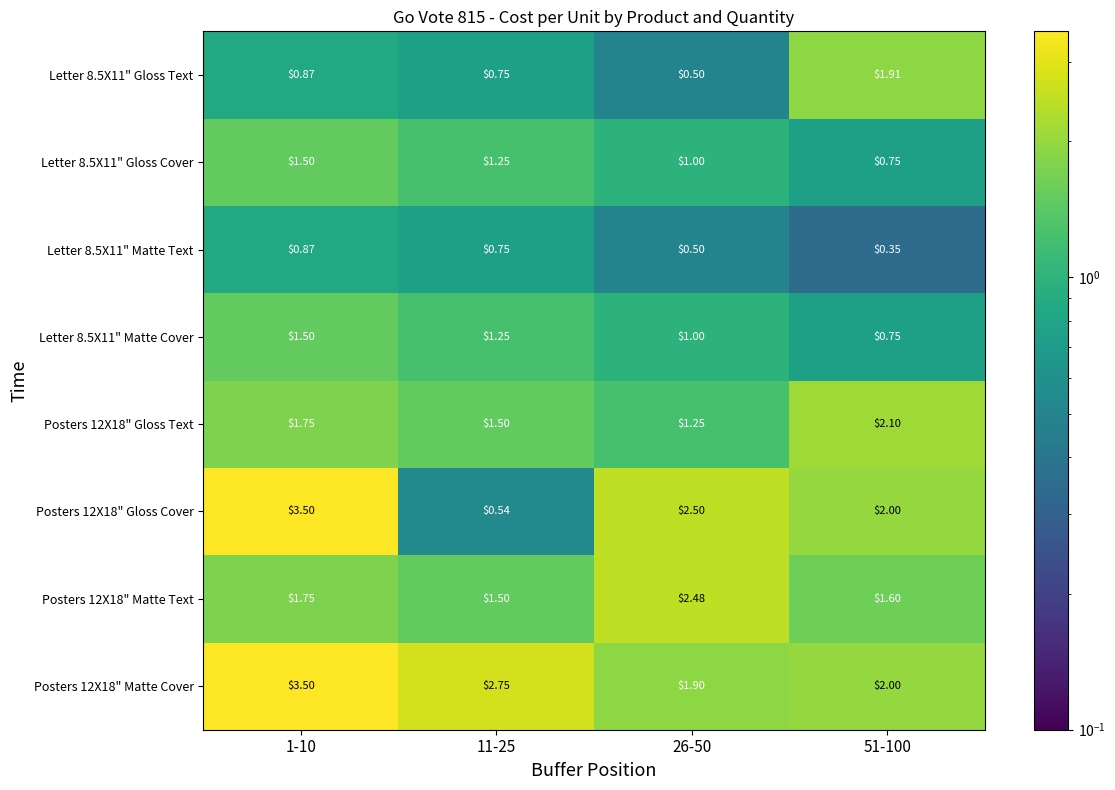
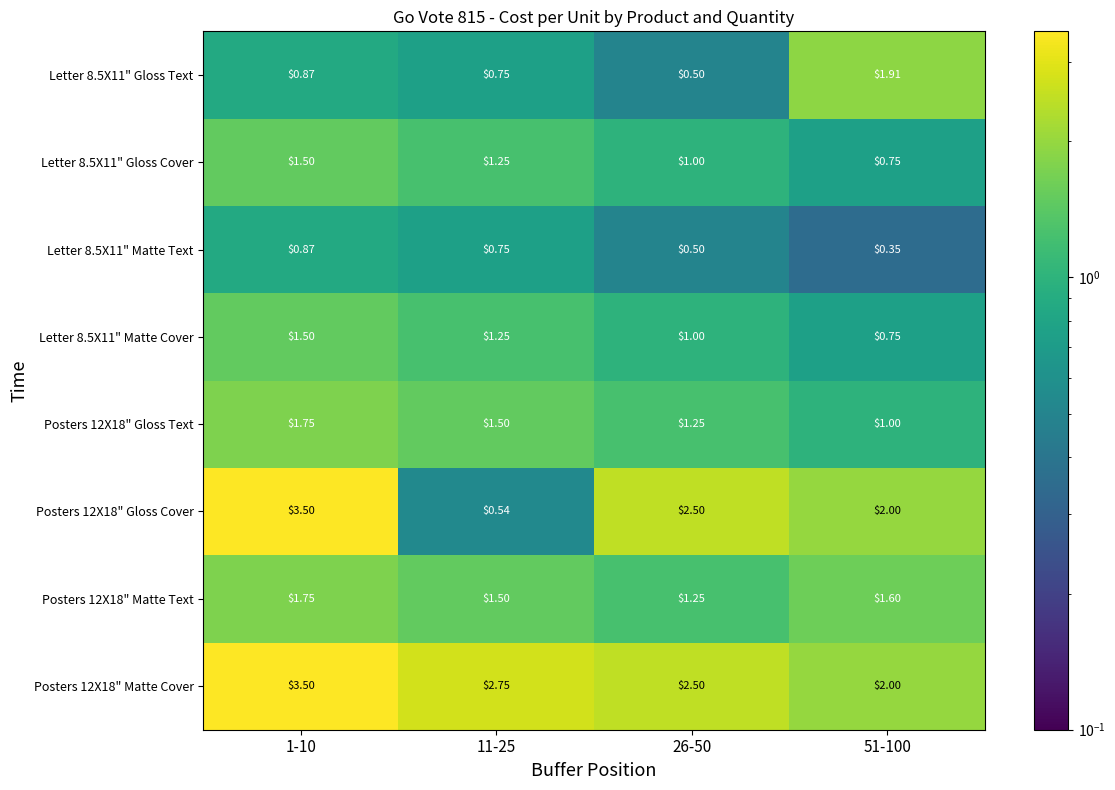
  {
    "Letter 8.5X11\" Gloss Text": {
      "1-10": "$0.87",
      "11-25": "$0.75",
      "26-50": "$0.50",
      "51-100": "$1.91"
    },
    "Letter 8.5X11\" Gloss Cover": {
      "1-10": "$1.50",
      "11-25": "$1.25",
      "26-50": "$1.00",
      "51-100": "$0.75"
    },
    "Letter 8.5X11\" Matte Text": {
      "1-10": "$0.87",
      "11-25": "$0.75",
      "26-50": "$0.50",
      "51-100": "$0.35"
    },
    "Letter 8.5X11\" Matte Cover": {
      "1-10": "$1.50",
      "11-25": "$1.25",
      "26-50": "$1.00",
      "51-100": "$0.75"
    },
    "Posters 12X18\" Gloss Text": {
      "1-10": "$1.75",
      "11-25": "$1.50",
      "26-50": "$1.25",
-     "51-100": "$2.10"
+     "51-100": "$1.00"
    },
    "Posters 12X18\" Gloss Cover": {
      "1-10": "$3.50",
      "11-25": "$0.54",
      "26-50": "$2.50",
      "51-100": "$2.00"
    },
    "Posters 12X18\" Matte Text": {
      "1-10": "$1.75",
      "11-25": "$1.50",
-     "26-50": "$2.48",
+     "26-50": "$1.25",
      "51-100": "$1.60"
    },
    "Posters 12X18\" Matte Cover": {
      "1-10": "$3.50",
      "11-25": "$2.75",
-     "26-50": "$1.90",
+     "26-50": "$2.50",
      "51-100": "$2.00"
    }
  }
